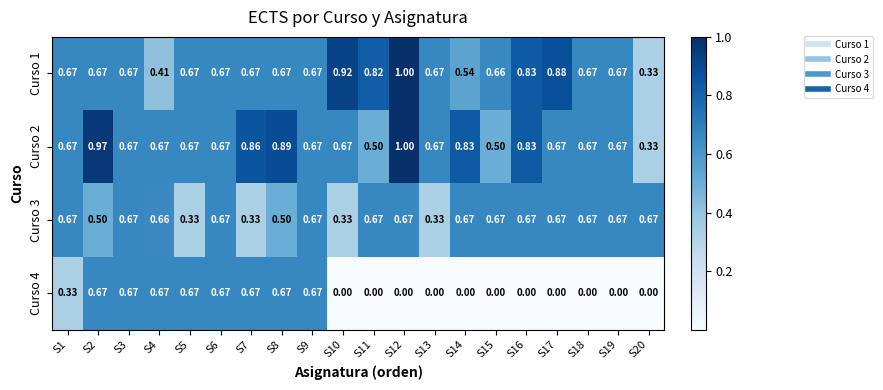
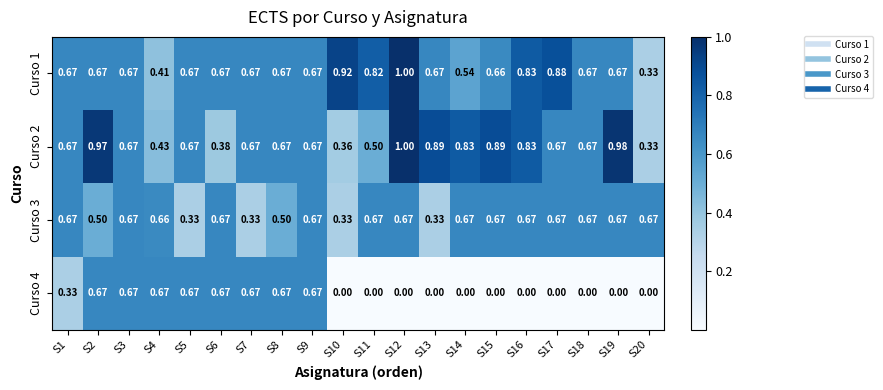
  {
    "Curso 1": {
      "S1": 0.67,
      "S2": 0.67,
      "S3": 0.67,
      "S4": 0.41,
      "S5": 0.67,
      "S6": 0.67,
      "S7": 0.67,
      "S8": 0.67,
      "S9": 0.67,
      "S10": 0.92,
      "S11": 0.82,
      "S12": 1.00,
      "S13": 0.67,
      "S14": 0.54,
      "S15": 0.66,
      "S16": 0.83,
      "S17": 0.88,
      "S18": 0.67,
      "S19": 0.67,
      "S20": 0.33
    },
    "Curso 2": {
      "S1": 0.67,
      "S2": 0.97,
      "S3": 0.67,
-     "S4": 0.67,
+     "S4": 0.43,
      "S5": 0.67,
-     "S6": 0.67,
-     "S7": 0.86,
-     "S8": 0.89,
+     "S6": 0.38,
+     "S7": 0.67,
+     "S8": 0.67,
      "S9": 0.67,
-     "S10": 0.67,
+     "S10": 0.36,
      "S11": 0.50,
      "S12": 1.00,
-     "S13": 0.67,
+     "S13": 0.89,
      "S14": 0.83,
-     "S15": 0.50,
+     "S15": 0.89,
      "S16": 0.83,
      "S17": 0.67,
      "S18": 0.67,
-     "S19": 0.67,
+     "S19": 0.98,
      "S20": 0.33
    },
    "Curso 3": {
      "S1": 0.67,
      "S2": 0.50,
      "S3": 0.67,
      "S4": 0.66,
      "S5": 0.33,
      "S6": 0.67,
      "S7": 0.33,
      "S8": 0.50,
      "S9": 0.67,
      "S10": 0.33,
      "S11": 0.67,
      "S12": 0.67,
      "S13": 0.33,
      "S14": 0.67,
      "S15": 0.67,
      "S16": 0.67,
      "S17": 0.67,
      "S18": 0.67,
      "S19": 0.67,
      "S20": 0.67
    },
    "Curso 4": {
      "S1": 0.33,
      "S2": 0.67,
      "S3": 0.67,
      "S4": 0.67,
      "S5": 0.67,
      "S6": 0.67,
      "S7": 0.67,
      "S8": 0.67,
      "S9": 0.67,
      "S10": 0.00,
      "S11": 0.00,
      "S12": 0.00,
      "S13": 0.00,
      "S14": 0.00,
      "S15": 0.00,
      "S16": 0.00,
      "S17": 0.00,
      "S18": 0.00,
      "S19": 0.00,
      "S20": 0.00
    }
  }
